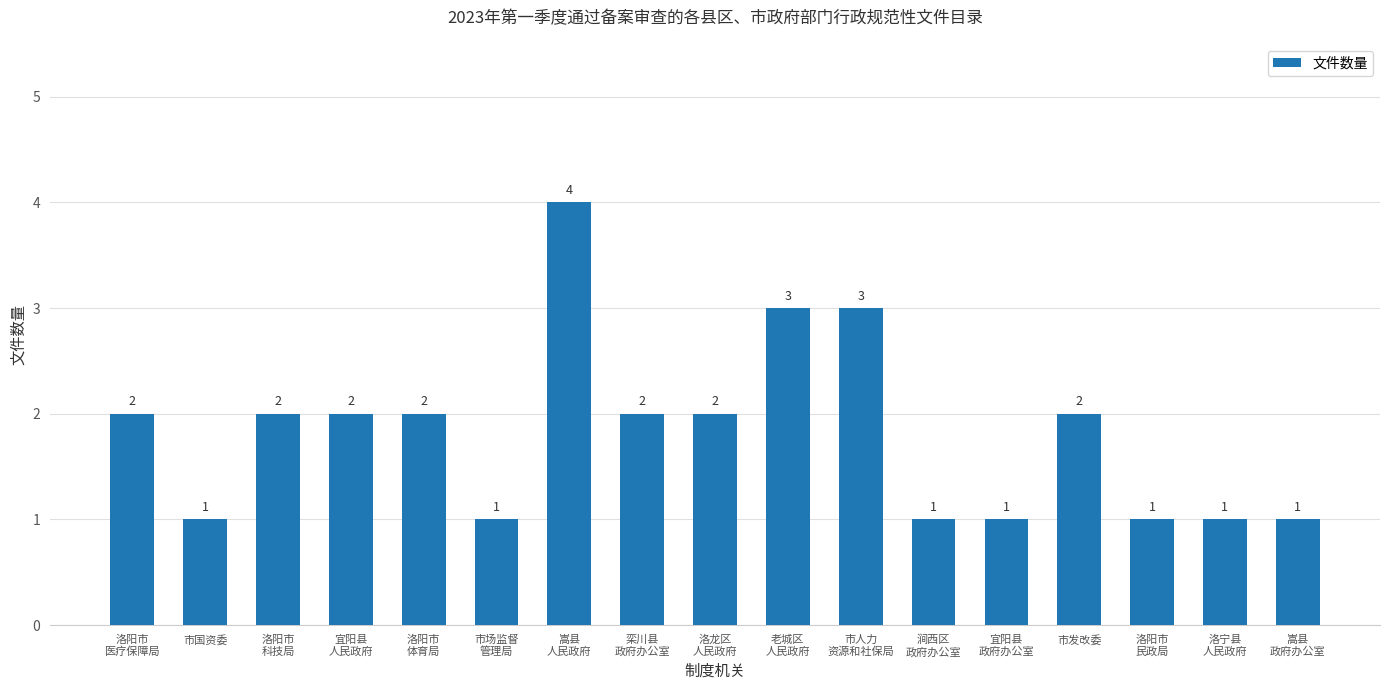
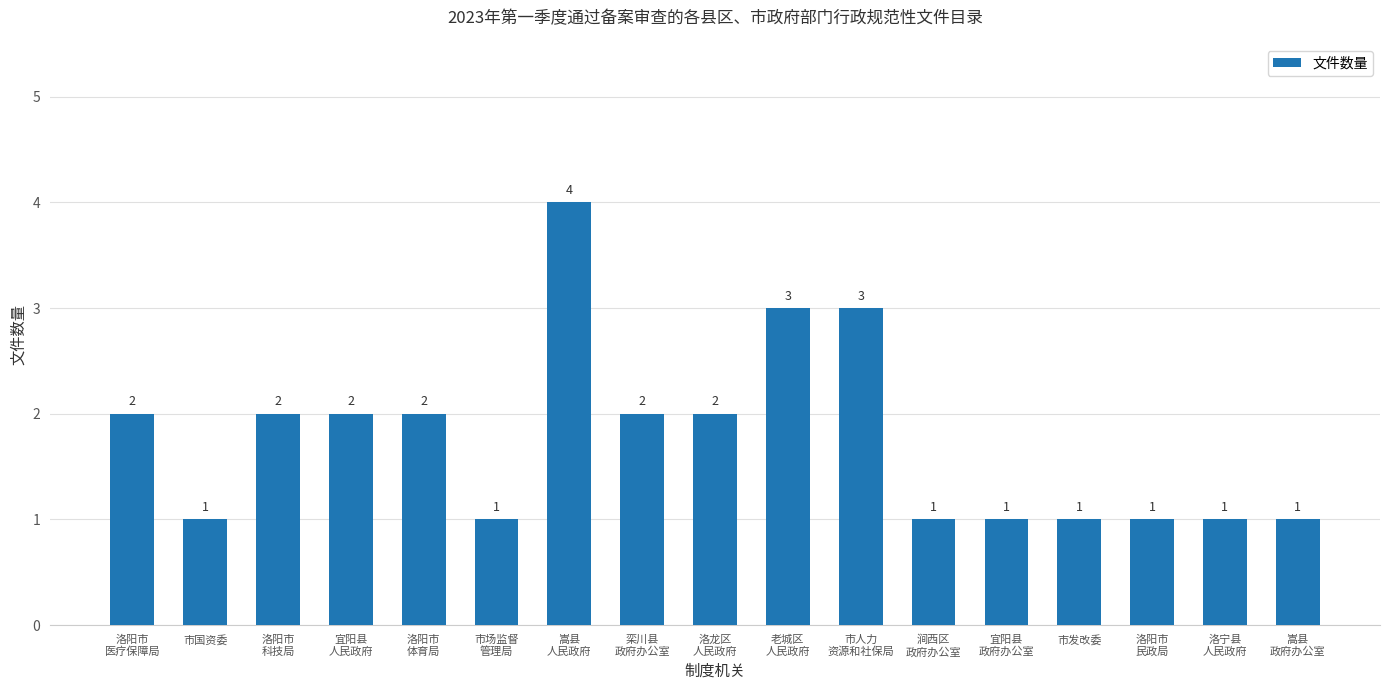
  {
    "洛阳市 医疗保障局": 2,
    "市国资委": 1,
    "洛阳市 科技局": 2,
    "宜阳县 人民政府": 2,
    "洛阳市 体育局": 2,
    "市场监督 管理局": 1,
    "嵩县 人民政府": 4,
    "栾川县 政府办公室": 2,
    "洛龙区 人民政府": 2,
    "老城区 人民政府": 3,
    "市人力 资源和社保局": 3,
    "涧西区 政府办公室": 1,
    "宜阳县 政府办公室": 1,
-   "市发改委": 2,
+   "市发改委": 1,
    "洛阳市 民政局": 1,
    "洛宁县 人民政府": 1,
    "嵩县 政府办公室": 1
  }
